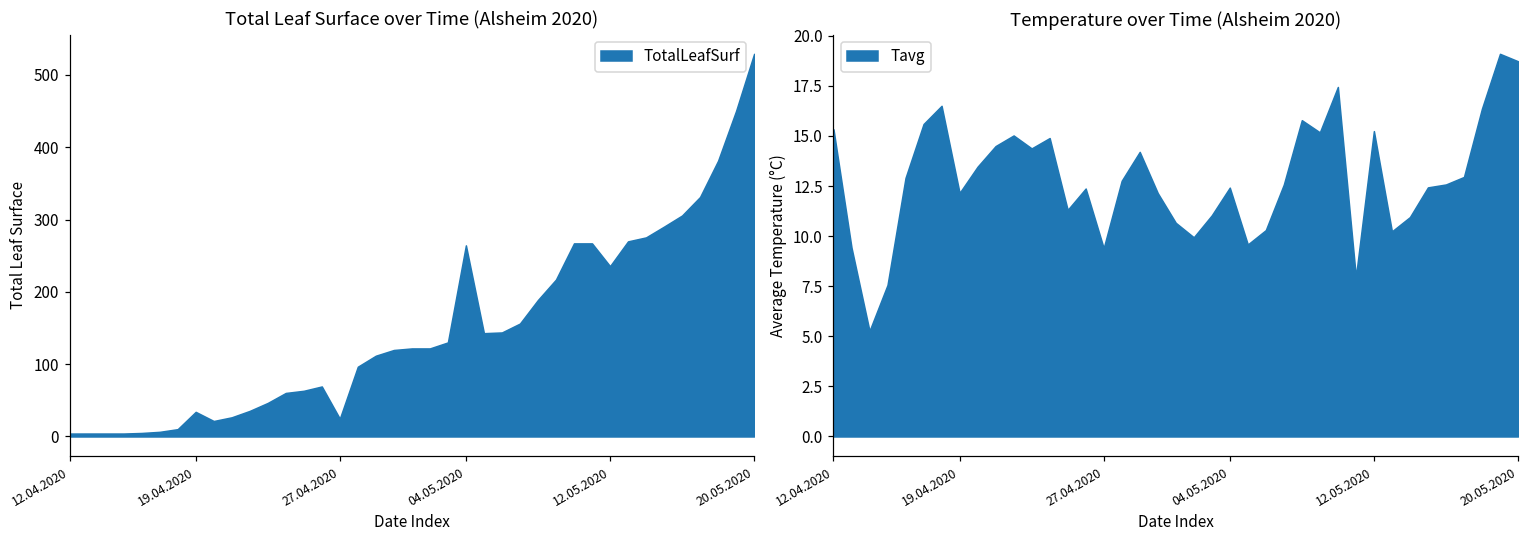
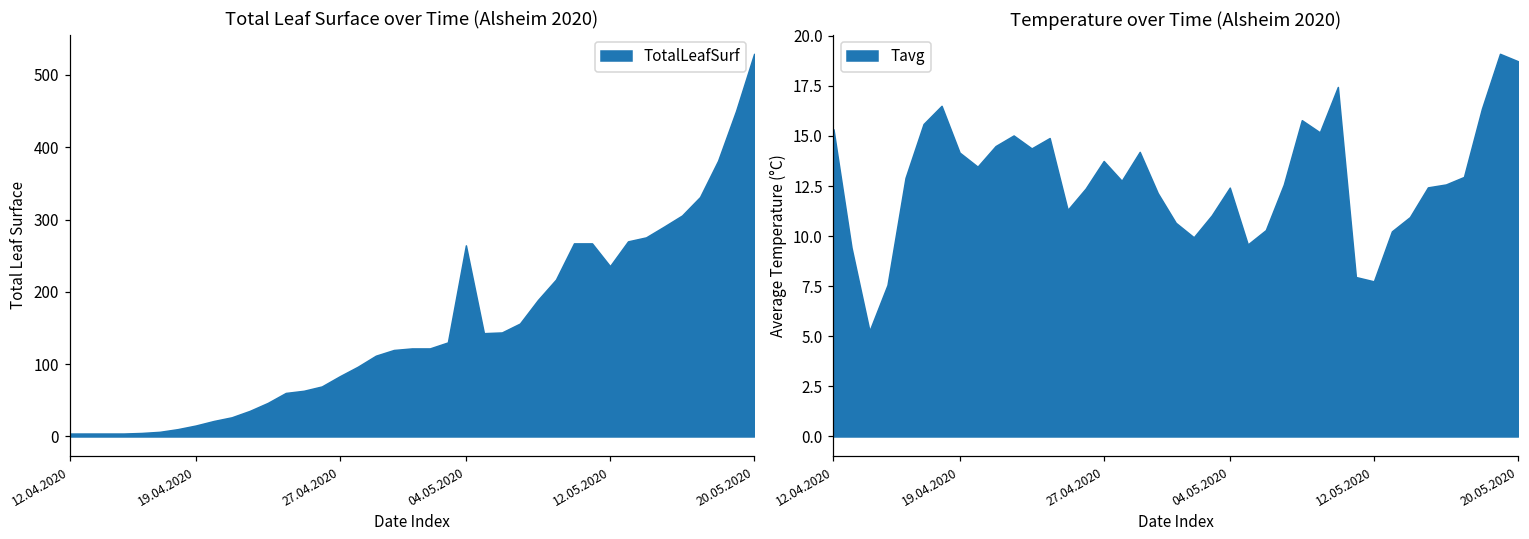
  {
    "Total Leaf Surface over Time (Alsheim 2020)": {
      "12.04.2020": 0,
-     "19.04.2020": 30,
-     "27.04.2020": 20,
+     "19.04.2020": 20,
+     "27.04.2020": 80,
      "04.05.2020": 260,
      "12.05.2020": 240,
      "20.05.2020": 530
    },
    "Temperature over Time (Alsheim 2020)": {
      "12.04.2020": 15.3,
-     "19.04.2020": 12.2,
-     "27.04.2020": 9.4,
+     "19.04.2020": 14.2,
+     "27.04.2020": 13.8,
      "04.05.2020": 12.4,
-     "12.05.2020": 15.2,
+     "12.05.2020": 7.7,
      "20.05.2020": 18.7
    }
  }
